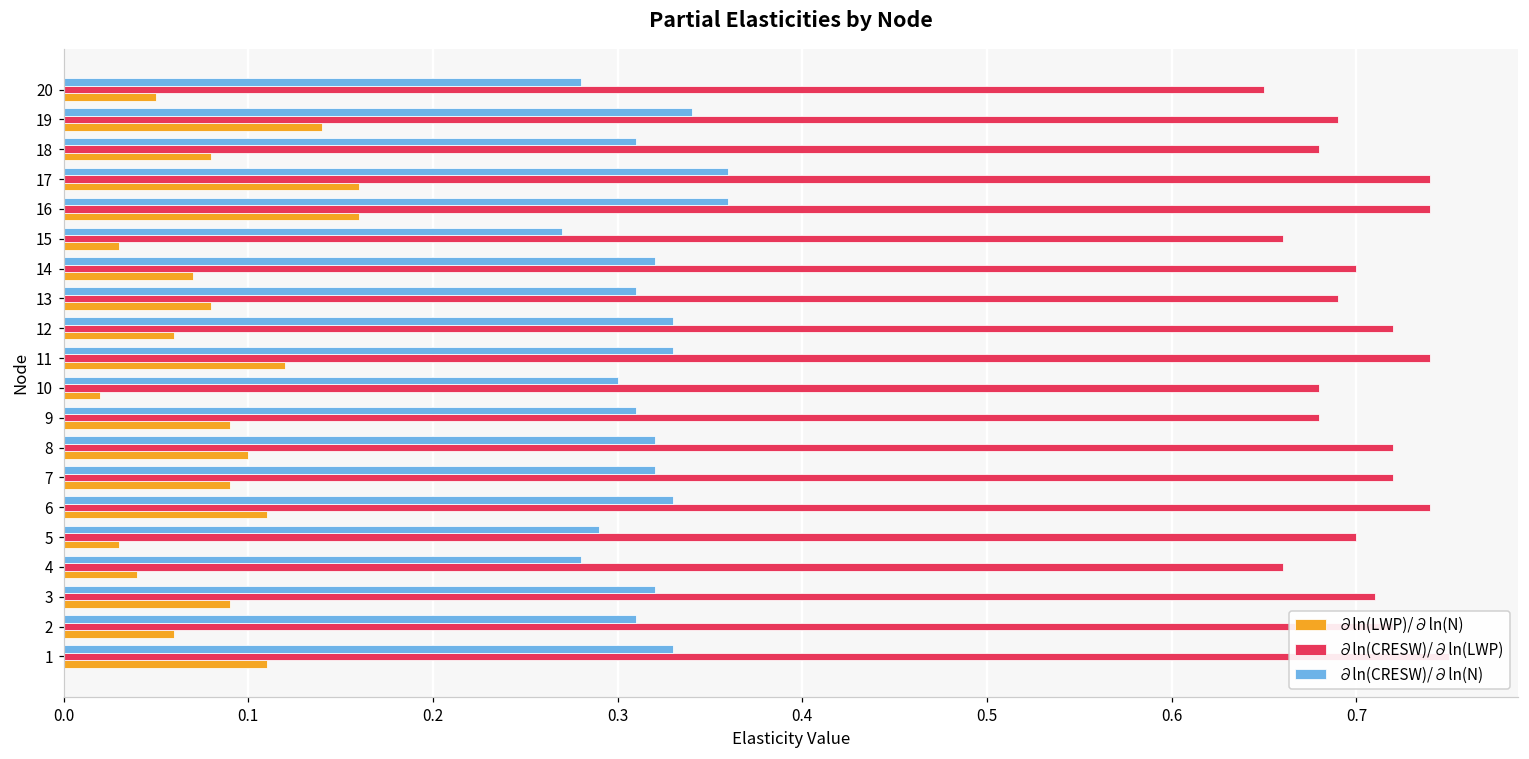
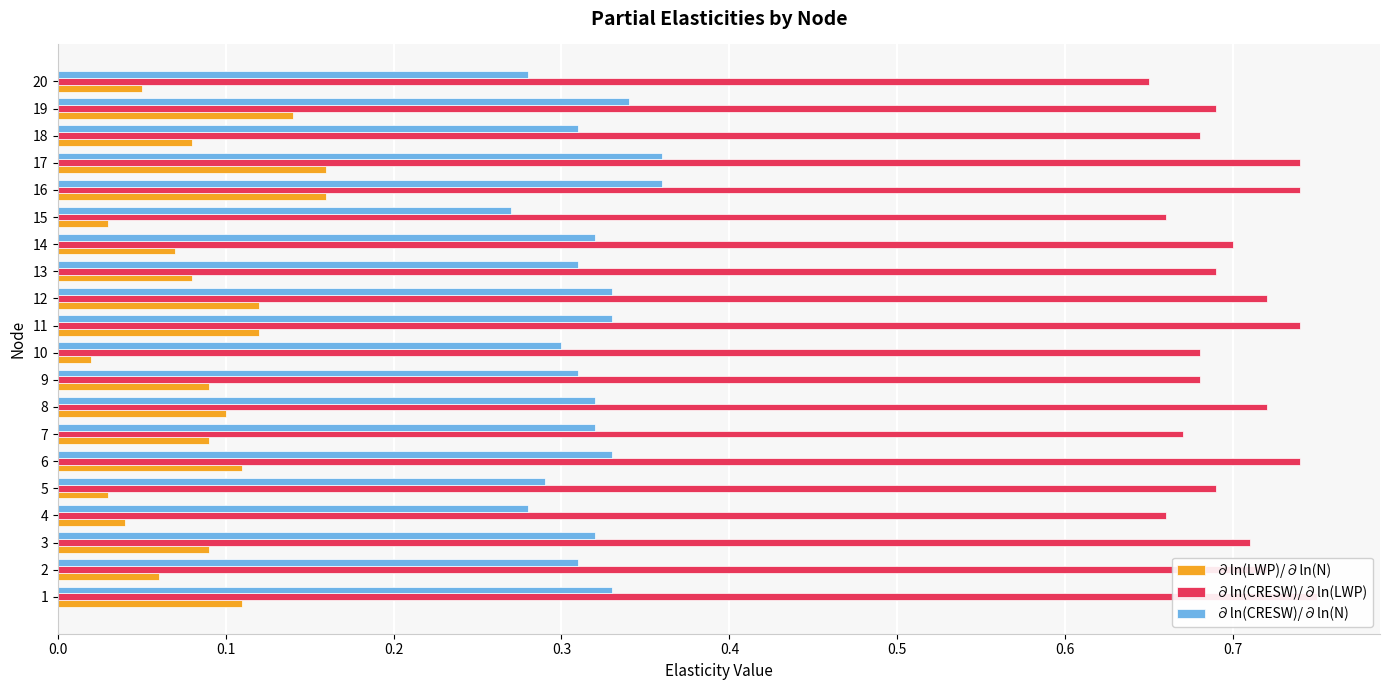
  {
    "∂ln(LWP)/∂ln(N)": {
      "20": 0.05,
      "19": 0.14,
      "18": 0.08,
      "17": 0.16,
      "16": 0.16,
      "15": 0.03,
      "14": 0.07,
      "13": 0.08,
-     "12": 0.06,
+     "12": 0.12,
      "11": 0.12,
      "10": 0.02,
      "9": 0.09,
      "8": 0.10,
      "7": 0.09,
      "6": 0.11,
      "5": 0.03,
      "4": 0.04,
      "3": 0.09,
      "2": 0.06,
      "1": 0.11
    },
    "∂ln(CRESW)/∂ln(LWP)": {
      "20": 0.65,
      "19": 0.69,
      "18": 0.68,
      "17": 0.74,
      "16": 0.74,
      "15": 0.66,
      "14": 0.70,
      "13": 0.69,
      "12": 0.72,
      "11": 0.74,
      "10": 0.68,
      "9": 0.68,
      "8": 0.72,
-     "7": 0.72,
+     "7": 0.67,
      "6": 0.74,
-     "5": 0.70,
+     "5": 0.69,
      "4": 0.66,
      "3": 0.71
    },
    "∂ln(CRESW)/∂ln(N)": {
      "20": 0.28,
      "19": 0.34,
      "18": 0.31,
      "17": 0.36,
      "16": 0.36,
      "15": 0.27,
      "14": 0.32,
      "13": 0.31,
      "12": 0.33,
      "11": 0.33,
      "10": 0.30,
      "9": 0.31,
      "8": 0.32,
      "7": 0.32,
      "6": 0.33,
      "5": 0.29,
      "4": 0.28,
      "3": 0.32,
      "2": 0.31,
      "1": 0.33
    }
  }
